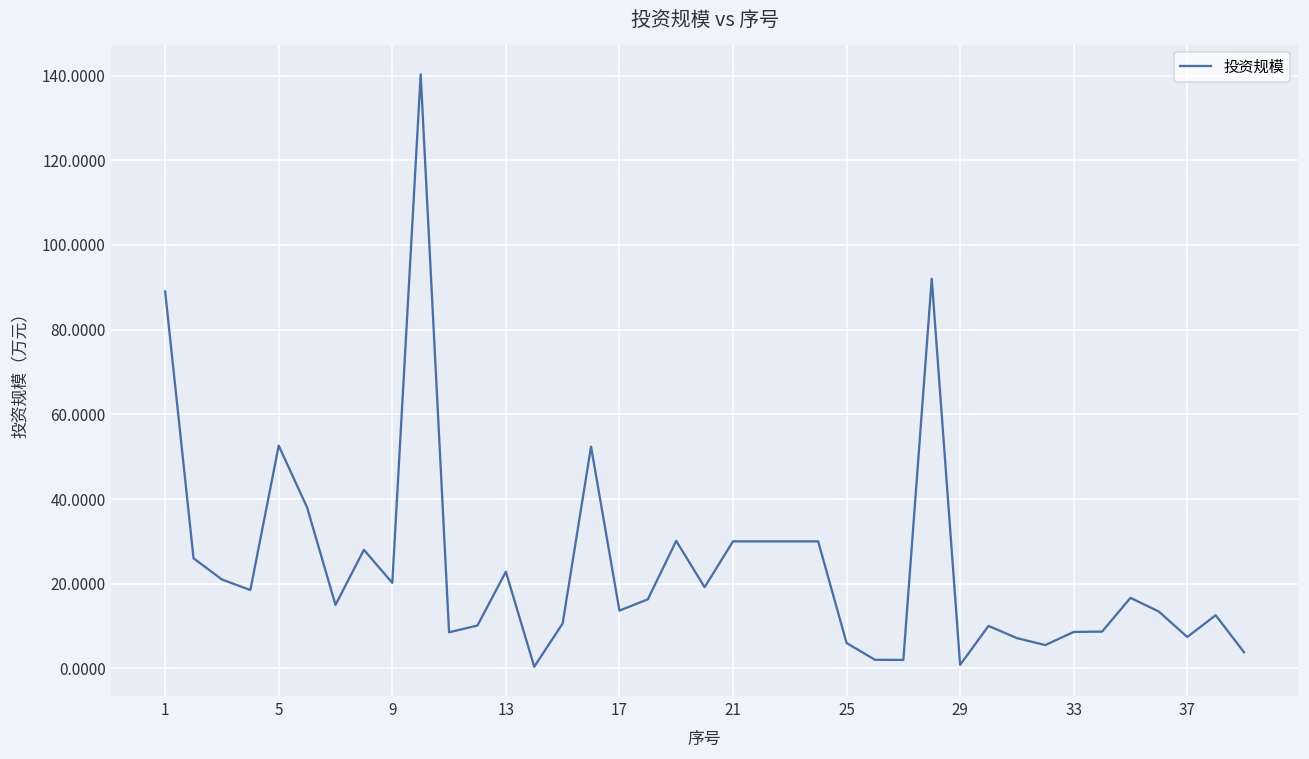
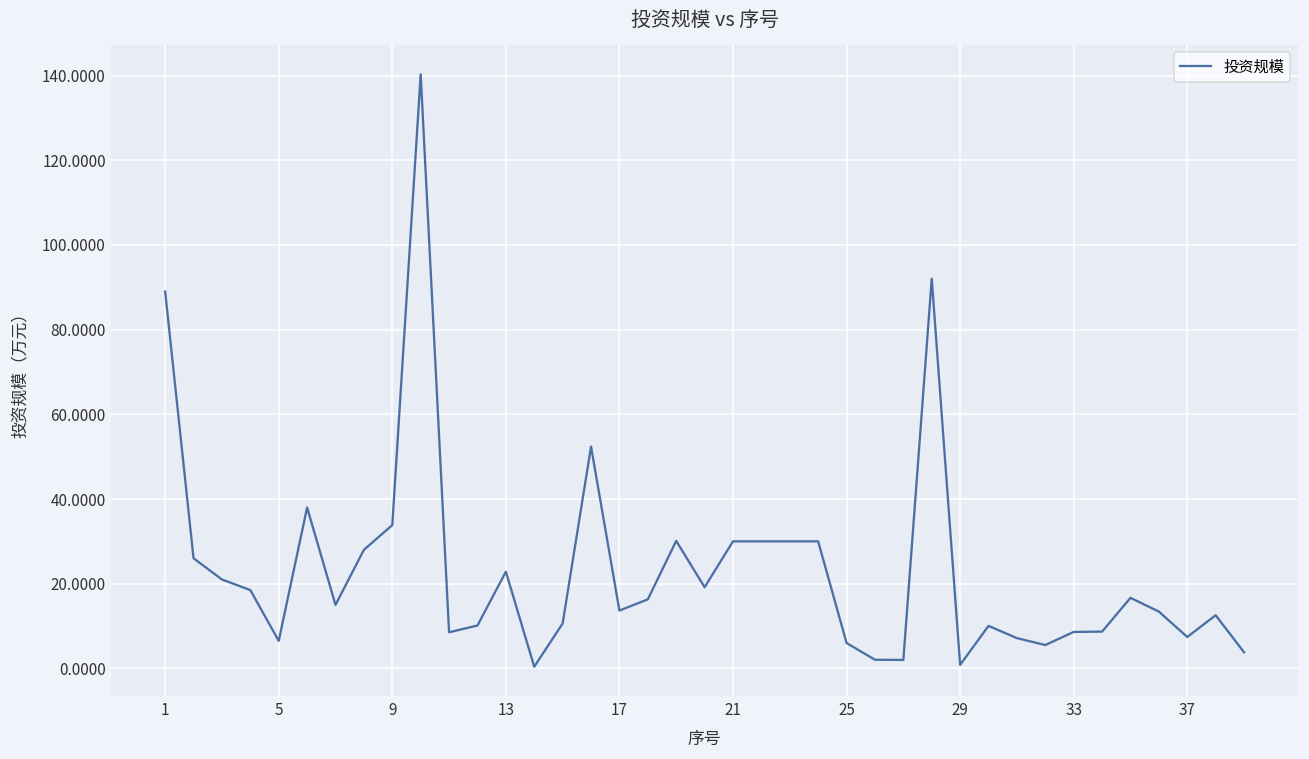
  {
    "1": 89,
-   "5": 53,
-   "9": 20,
+   "5": 7,
+   "9": 34,
    "13": 23,
    "17": 14,
    "21": 30,
    "25": 6,
    "29": 1,
    "33": 9,
    "37": 7
  }
